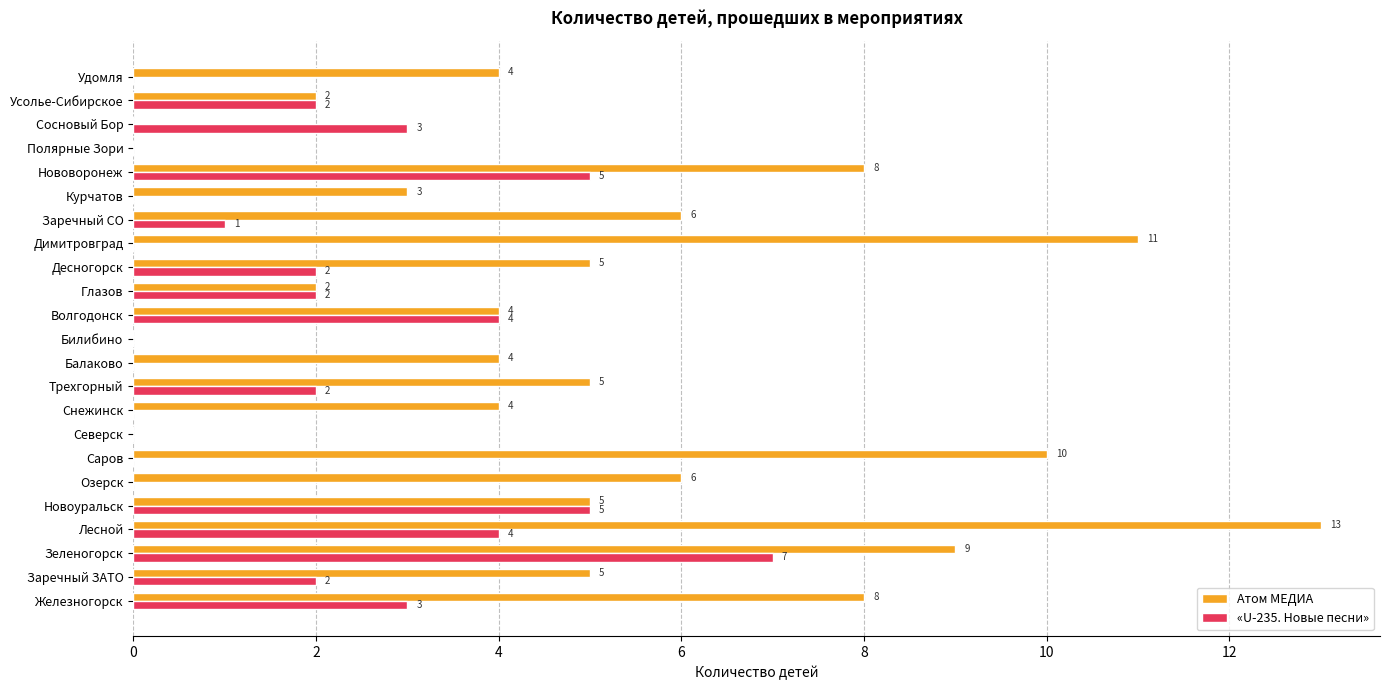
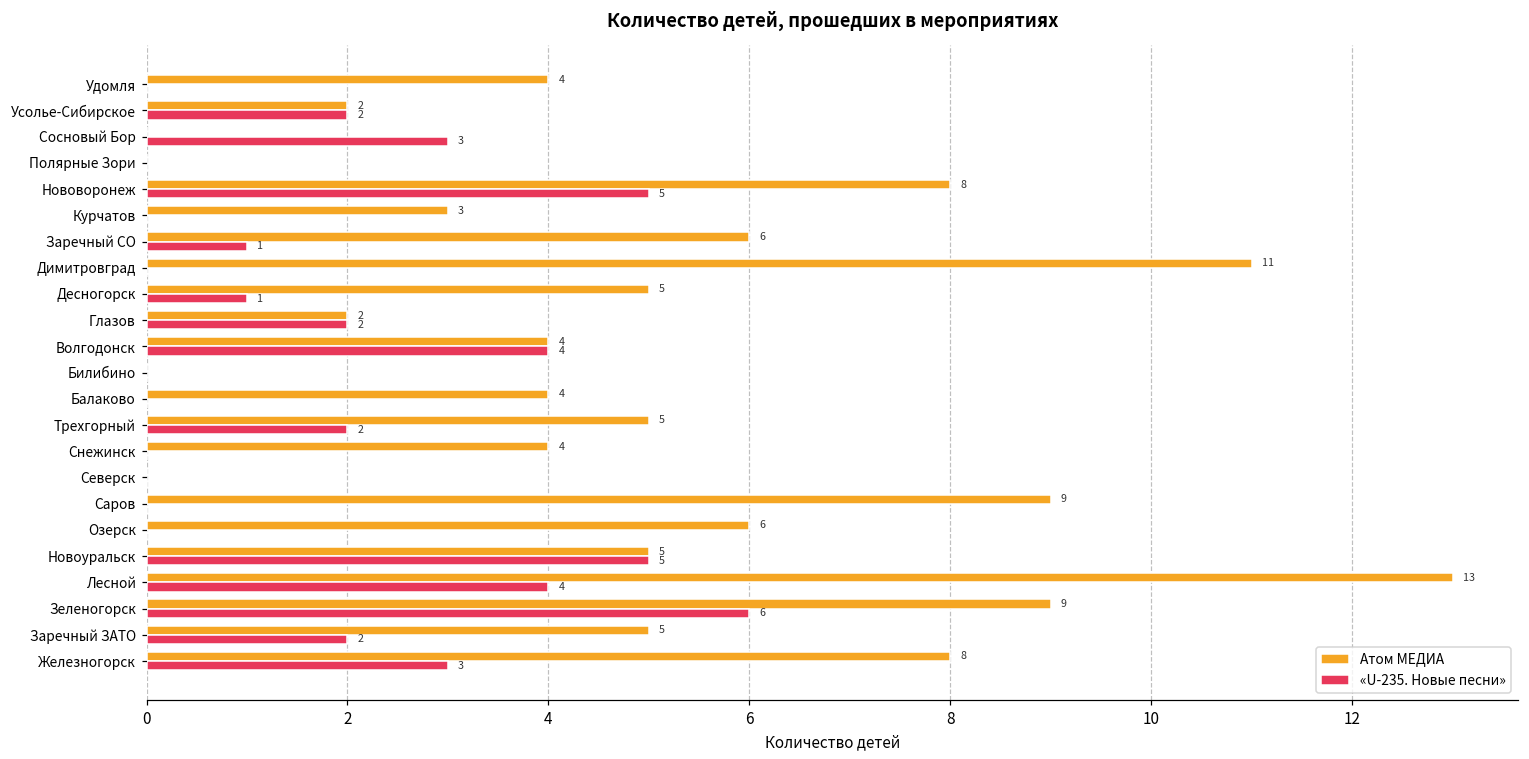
  {
    "Атом МЕДИА": {
      "Удомля": 4,
      "Нововоронеж": 8,
      "Курчатов": 3,
      "Заречный CО": 6,
      "Димитровград": 11,
      "Десногорск": 5,
      "Балаково": 4,
      "Трехгорный": 5,
      "Снежинск": 4,
-     "Саров": 10,
+     "Саров": 9,
      "Озерск": 6,
      "Лесной": 13,
      "Зеленогорск": 9,
      "Заречный ЗАТО": 5,
      "Железногорск": 8
    },
    "«U-235. Новые песни»": {
      "Сосновый Бор": 3,
      "Нововоронеж": 5,
      "Заречный CО": 1,
-     "Десногорск": 2,
+     "Десногорск": 1,
      "Трехгорный": 2,
      "Лесной": 4,
-     "Зеленогорск": 7,
+     "Зеленогорск": 6,
      "Заречный ЗАТО": 2,
      "Железногорск": 3
    }
  }
